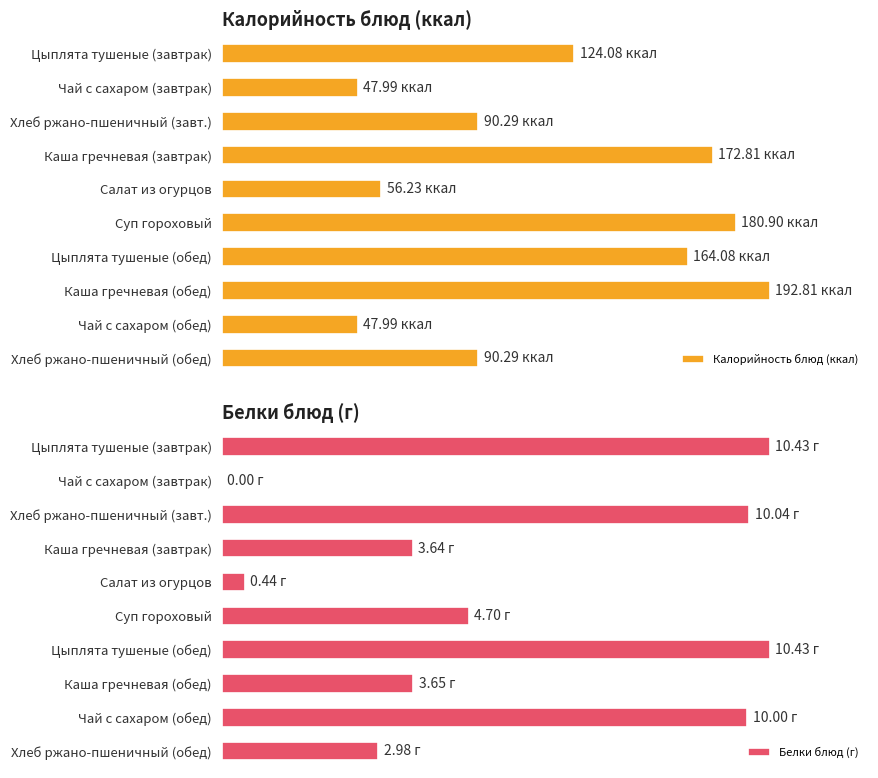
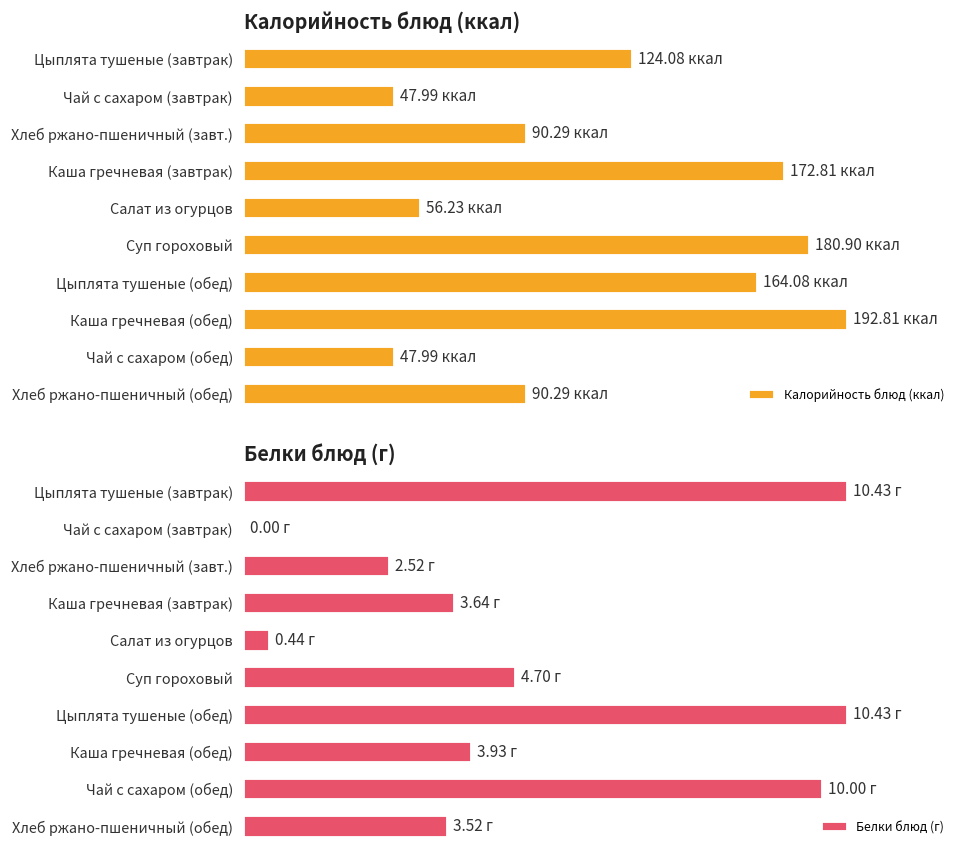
  {
    "Калорийность блюд (ккал)": {
      "Цыплята тушеные (завтрак)": 124.08,
      "Чай с сахаром (завтрак)": 47.99,
      "Хлеб ржано-пшеничный (завт.)": 90.29,
      "Каша гречневая (завтрак)": 172.81,
      "Салат из огурцов": 56.23,
      "Суп гороховый": 180.90,
      "Цыплята тушеные (обед)": 164.08,
      "Каша гречневая (обед)": 192.81,
      "Чай с сахаром (обед)": 47.99,
      "Хлеб ржано-пшеничный (обед)": 90.29
    },
    "Белки блюд (г)": {
      "Цыплята тушеные (завтрак)": 10.43,
      "Чай с сахаром (завтрак)": 0.00,
-     "Хлеб ржано-пшеничный (завт.)": 10.04,
+     "Хлеб ржано-пшеничный (завт.)": 2.52,
      "Каша гречневая (завтрак)": 3.64,
      "Салат из огурцов": 0.44,
      "Суп гороховый": 4.70,
      "Цыплята тушеные (обед)": 10.43,
-     "Каша гречневая (обед)": 3.65,
+     "Каша гречневая (обед)": 3.93,
      "Чай с сахаром (обед)": 10.00,
-     "Хлеб ржано-пшеничный (обед)": 2.98
+     "Хлеб ржано-пшеничный (обед)": 3.52
    }
  }
